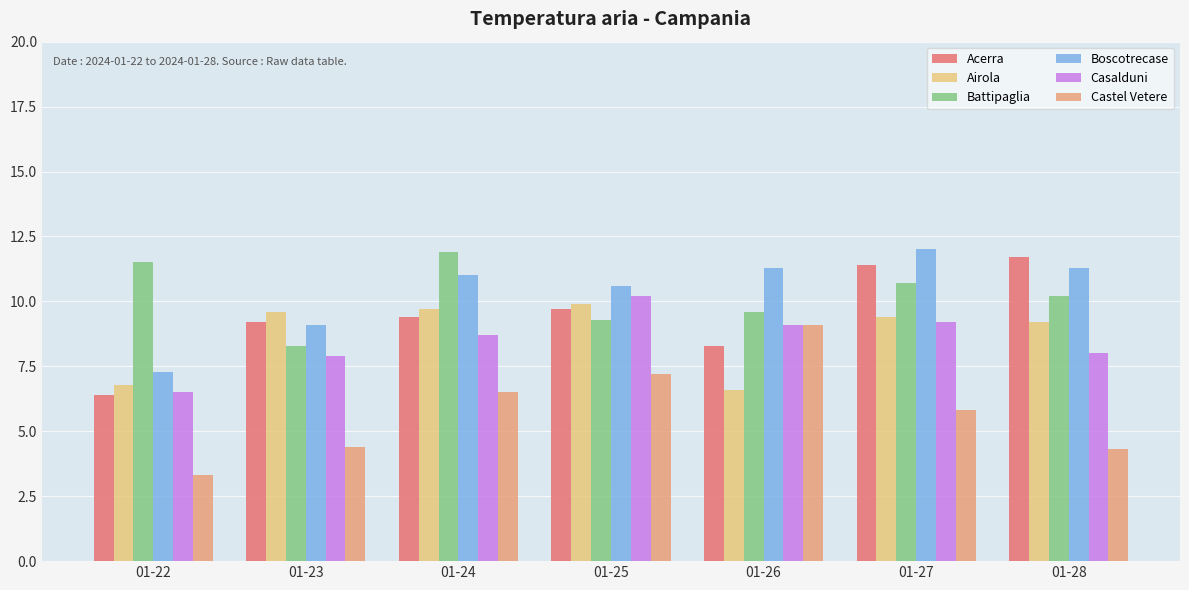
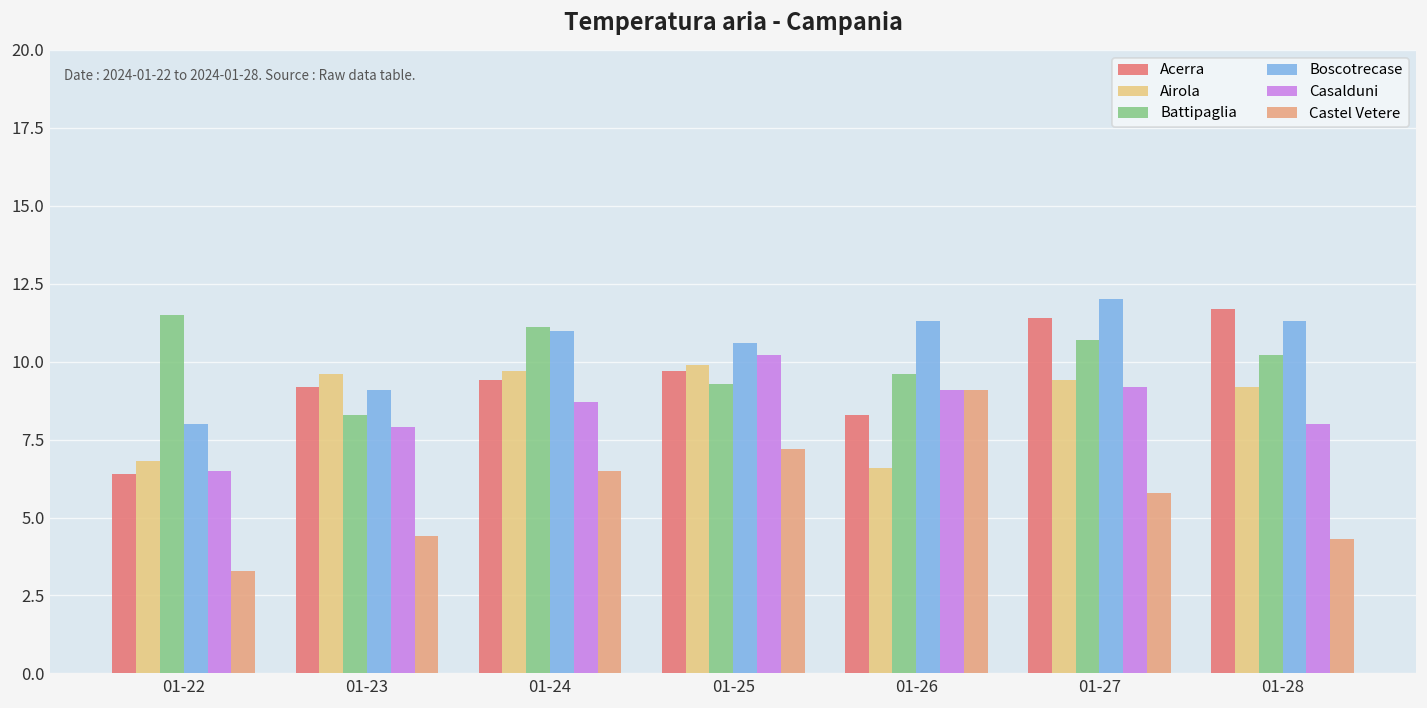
  {
    "Battipaglia": {
      "01-22": 11.5,
      "01-23": 8.3,
-     "01-24": 11.9,
+     "01-24": 11.1,
      "01-25": 9.3,
      "01-26": 9.6,
      "01-27": 10.7,
      "01-28": 10.2
    },
    "Boscotrecase": {
-     "01-22": 7.3,
+     "01-22": 8.0,
      "01-23": 9.1,
      "01-24": 11.0,
      "01-25": 10.6,
      "01-26": 11.3,
      "01-27": 12.0,
      "01-28": 11.3
    },
    "Casalduni": {
      "01-22": 6.5,
      "01-23": 7.9,
      "01-24": 8.7,
      "01-25": 10.2,
      "01-26": 9.1,
      "01-27": 9.2,
      "01-28": 8.0
    }
  }
